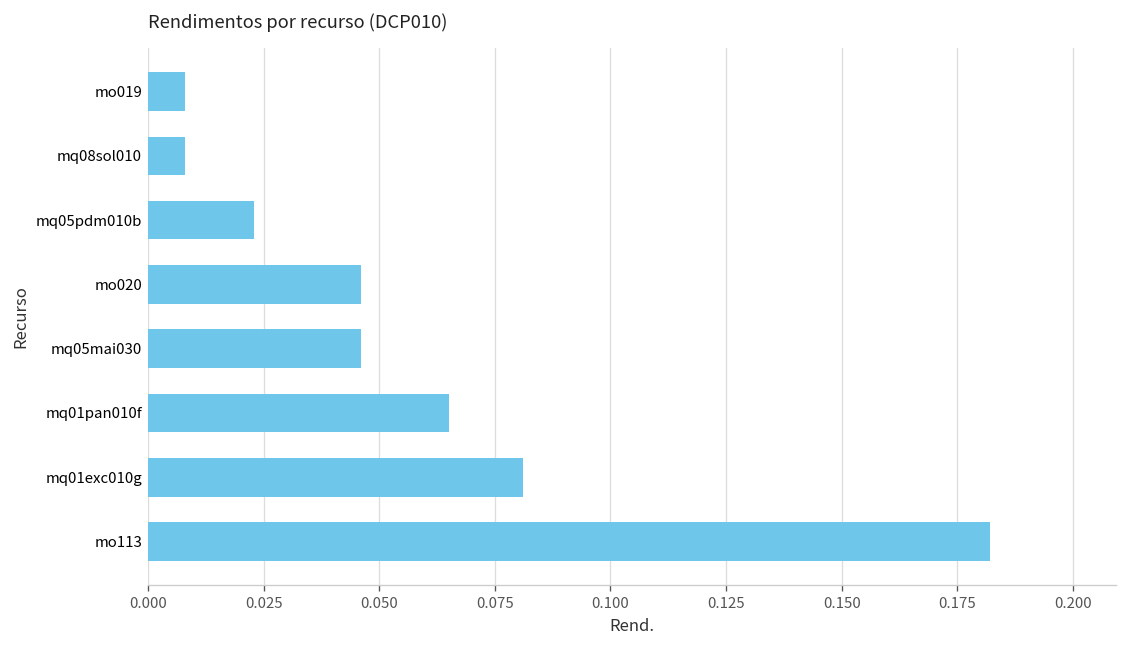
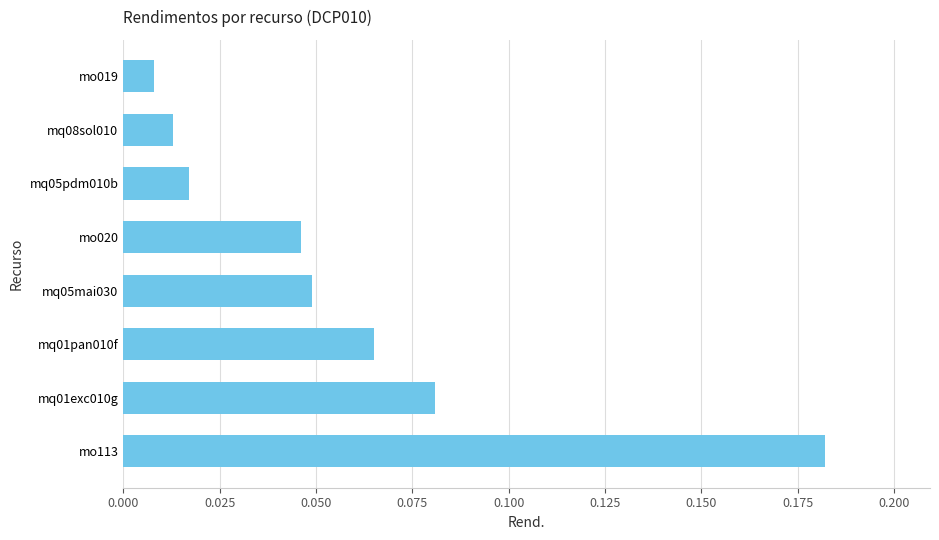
  {
    "mo019": 0.008,
-   "mq08sol010": 0.008,
-   "mq05pdm010b": 0.023,
+   "mq08sol010": 0.013,
+   "mq05pdm010b": 0.017,
    "mo020": 0.046,
-   "mq05mai030": 0.046,
+   "mq05mai030": 0.049,
    "mq01pan010f": 0.065,
    "mq01exc010g": 0.081,
    "mo113": 0.182
  }
